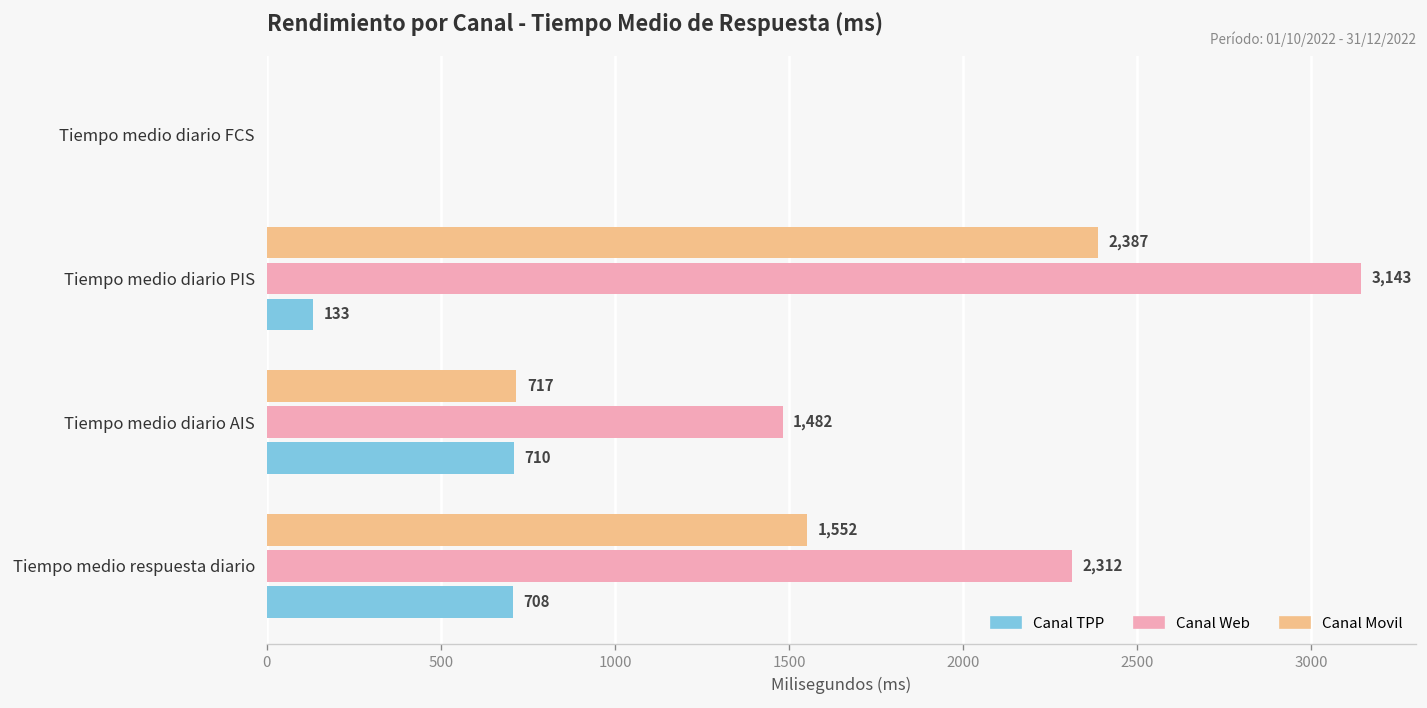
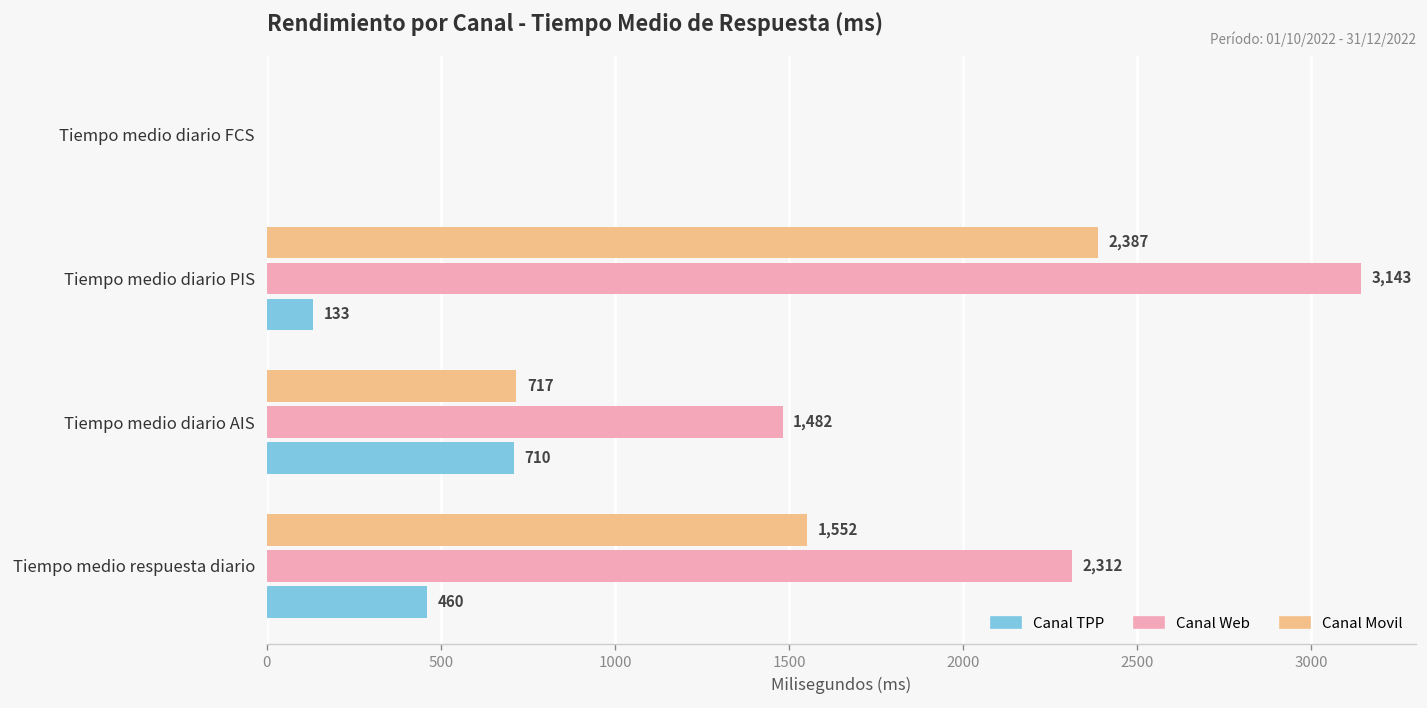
  {
    "Canal TPP": {
      "Tiempo medio diario PIS": 133,
      "Tiempo medio diario AIS": 710,
-     "Tiempo medio respuesta diario": 708
+     "Tiempo medio respuesta diario": 460
    }
  }
